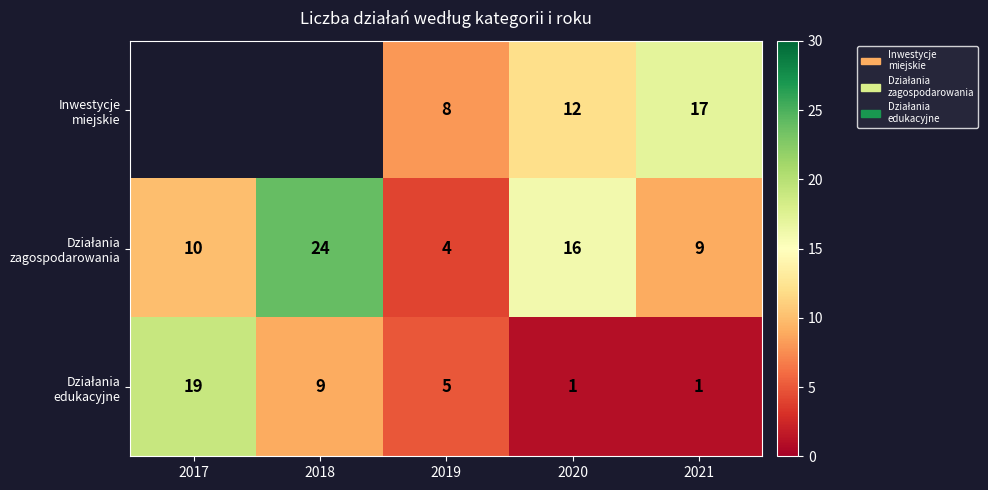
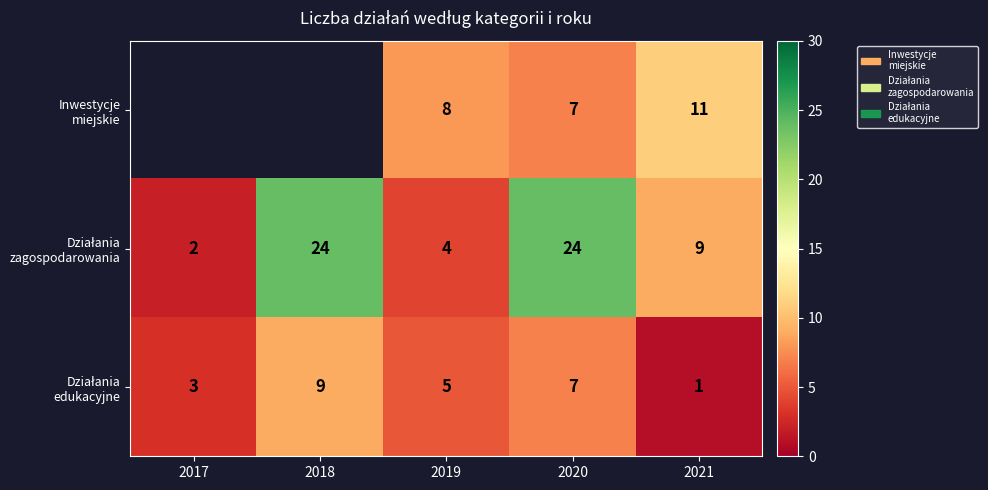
  {
    "Inwestycje miejskie": {
-     "2020": 12,
-     "2021": 17
+     "2020": 7,
+     "2021": 11
    },
    "Działania zagospodarowania": {
-     "2017": 10,
-     "2020": 16
+     "2017": 2,
+     "2020": 24
    },
    "Działania edukacyjne": {
-     "2017": 19,
-     "2020": 1
+     "2017": 3,
+     "2020": 7
    }
  }
